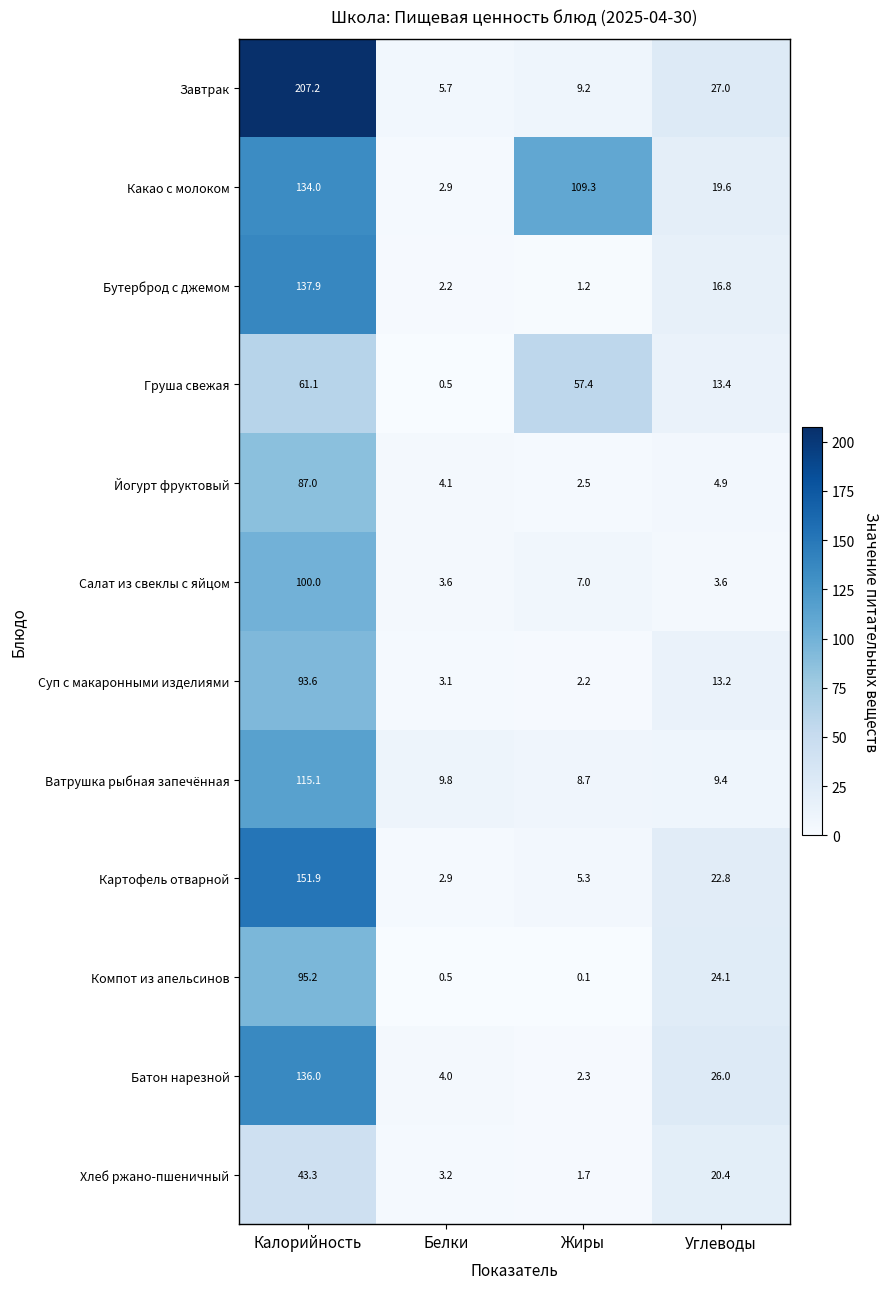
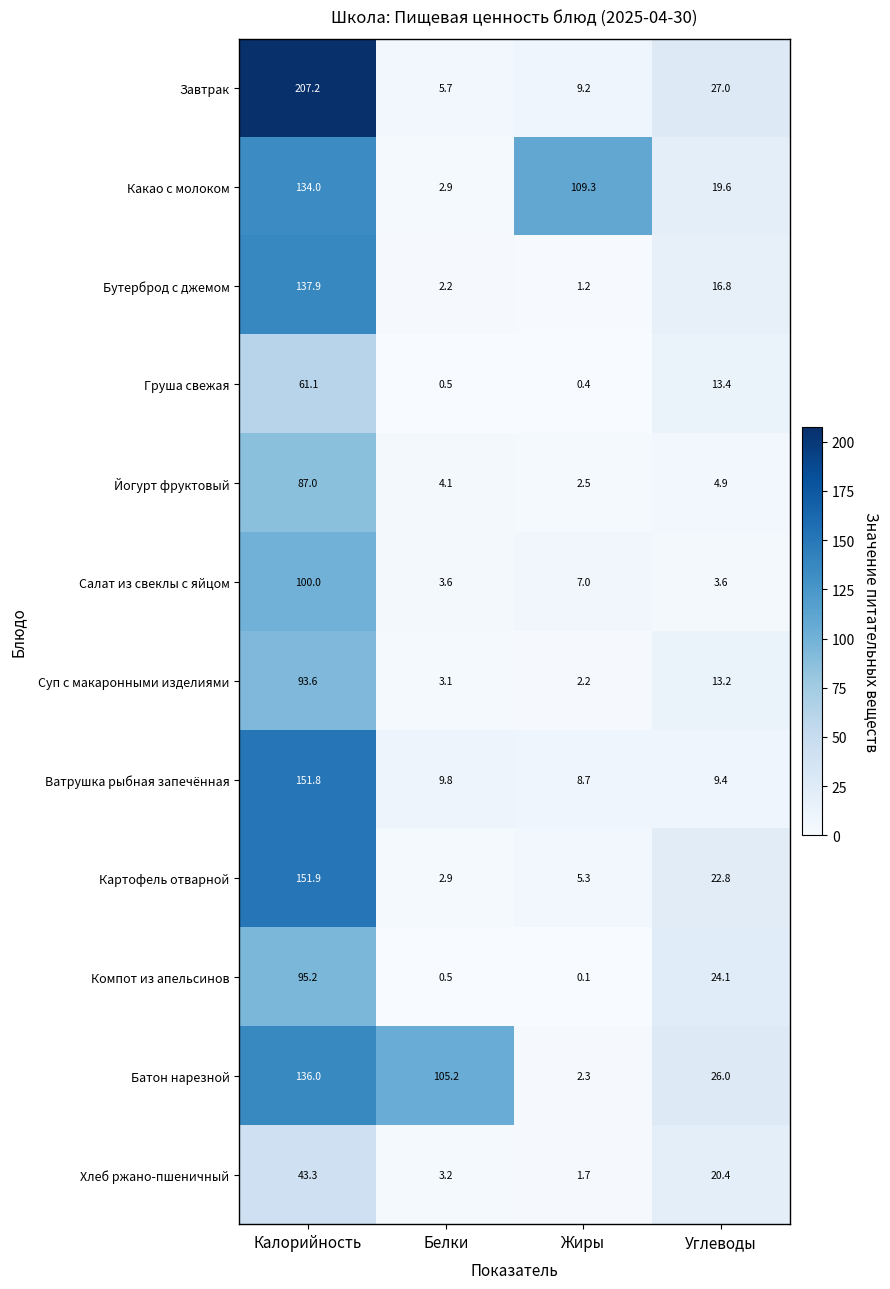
  {
    "Завтрак": {
      "Калорийность": 207.2,
      "Белки": 5.7,
      "Жиры": 9.2,
      "Углеводы": 27.0
    },
    "Какао с молоком": {
      "Калорийность": 134.0,
      "Белки": 2.9,
      "Жиры": 109.3,
      "Углеводы": 19.6
    },
    "Бутерброд с джемом": {
      "Калорийность": 137.9,
      "Белки": 2.2,
      "Жиры": 1.2,
      "Углеводы": 16.8
    },
    "Груша свежая": {
      "Калорийность": 61.1,
      "Белки": 0.5,
-     "Жиры": 57.4,
+     "Жиры": 0.4,
      "Углеводы": 13.4
    },
    "Йогурт фруктовый": {
      "Калорийность": 87.0,
      "Белки": 4.1,
      "Жиры": 2.5,
      "Углеводы": 4.9
    },
    "Салат из свеклы с яйцом": {
      "Калорийность": 100.0,
      "Белки": 3.6,
      "Жиры": 7.0,
      "Углеводы": 3.6
    },
    "Суп с макаронными изделиями": {
      "Калорийность": 93.6,
      "Белки": 3.1,
      "Жиры": 2.2,
      "Углеводы": 13.2
    },
    "Ватрушка рыбная запечённая": {
-     "Калорийность": 115.1,
+     "Калорийность": 151.8,
      "Белки": 9.8,
      "Жиры": 8.7,
      "Углеводы": 9.4
    },
    "Картофель отварной": {
      "Калорийность": 151.9,
      "Белки": 2.9,
      "Жиры": 5.3,
      "Углеводы": 22.8
    },
    "Компот из апельсинов": {
      "Калорийность": 95.2,
      "Белки": 0.5,
      "Жиры": 0.1,
      "Углеводы": 24.1
    },
    "Батон нарезной": {
      "Калорийность": 136.0,
-     "Белки": 4.0,
+     "Белки": 105.2,
      "Жиры": 2.3,
      "Углеводы": 26.0
    },
    "Хлеб ржано-пшеничный": {
      "Калорийность": 43.3,
      "Белки": 3.2,
      "Жиры": 1.7,
      "Углеводы": 20.4
    }
  }
